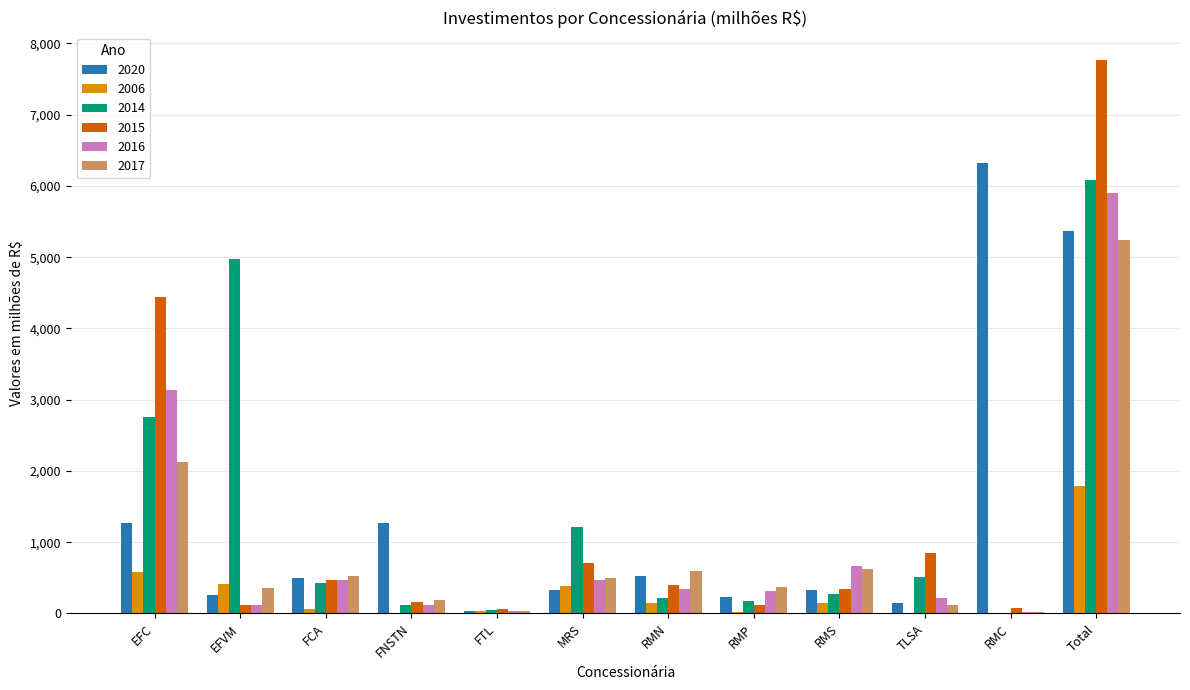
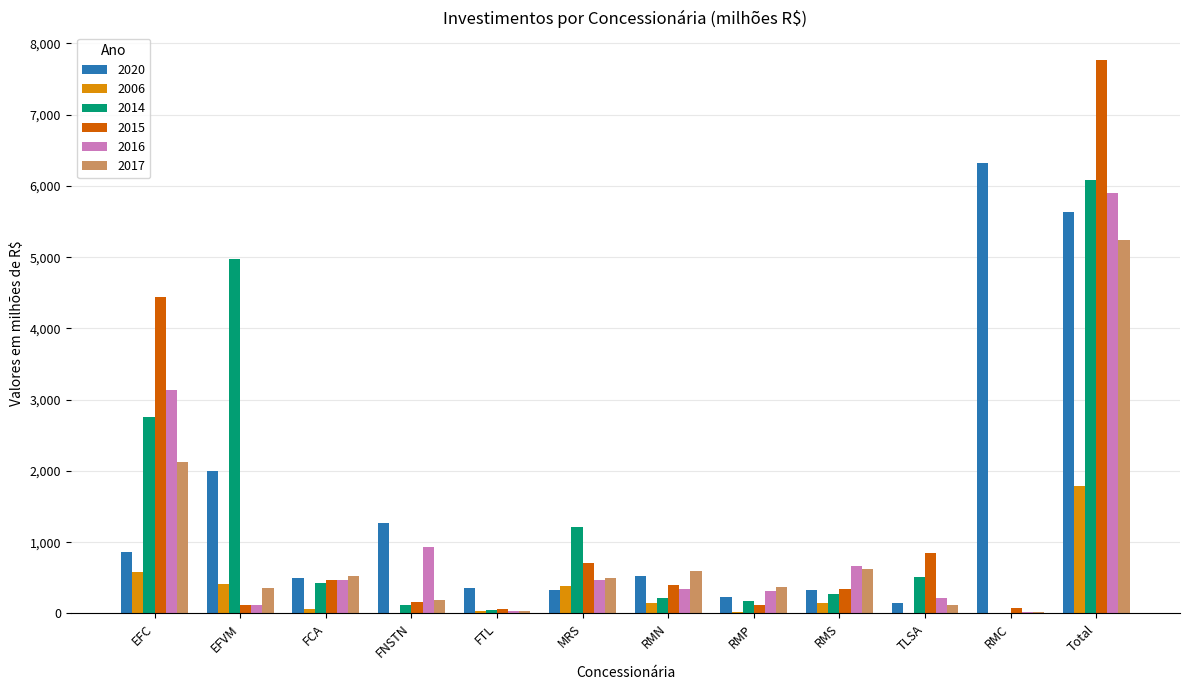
  {
    "2020": {
-     "EFC": "1,300",
-     "EFVM": "300",
+     "EFC": "900",
+     "EFVM": "2,000",
      "FCA": "500",
      "FNSTN": "1,300",
-     "FTL": "0",
+     "FTL": "400",
      "MRS": "300",
      "RMN": "500",
      "RMP": "200",
      "RMS": "300",
      "TLSA": "100",
      "RMC": "6,300",
-     "Total": "5,400"
+     "Total": "5,600"
    },
    "2014": {
      "EFC": "2,800",
      "EFVM": "5,000",
      "FCA": "400",
      "FNSTN": "100",
      "FTL": "100",
      "MRS": "1,200",
      "RMN": "200",
      "RMP": "200",
      "RMS": "300",
      "TLSA": "500",
      "RMC": "0",
      "Total": "6,100"
    },
    "2016": {
      "EFC": "3,100",
      "EFVM": "100",
      "FCA": "500",
-     "FNSTN": "100",
+     "FNSTN": "900",
      "FTL": "0",
      "MRS": "500",
      "RMN": "300",
      "RMP": "300",
      "RMS": "700",
      "TLSA": "200",
      "Total": "5,900"
    },
    "2017": {
      "EFC": "2,100",
      "EFVM": "400",
      "FCA": "500",
      "FNSTN": "200",
      "MRS": "500",
      "RMN": "600",
      "RMP": "400",
      "RMS": "600",
      "TLSA": "100",
      "Total": "5,200"
    }
  }
